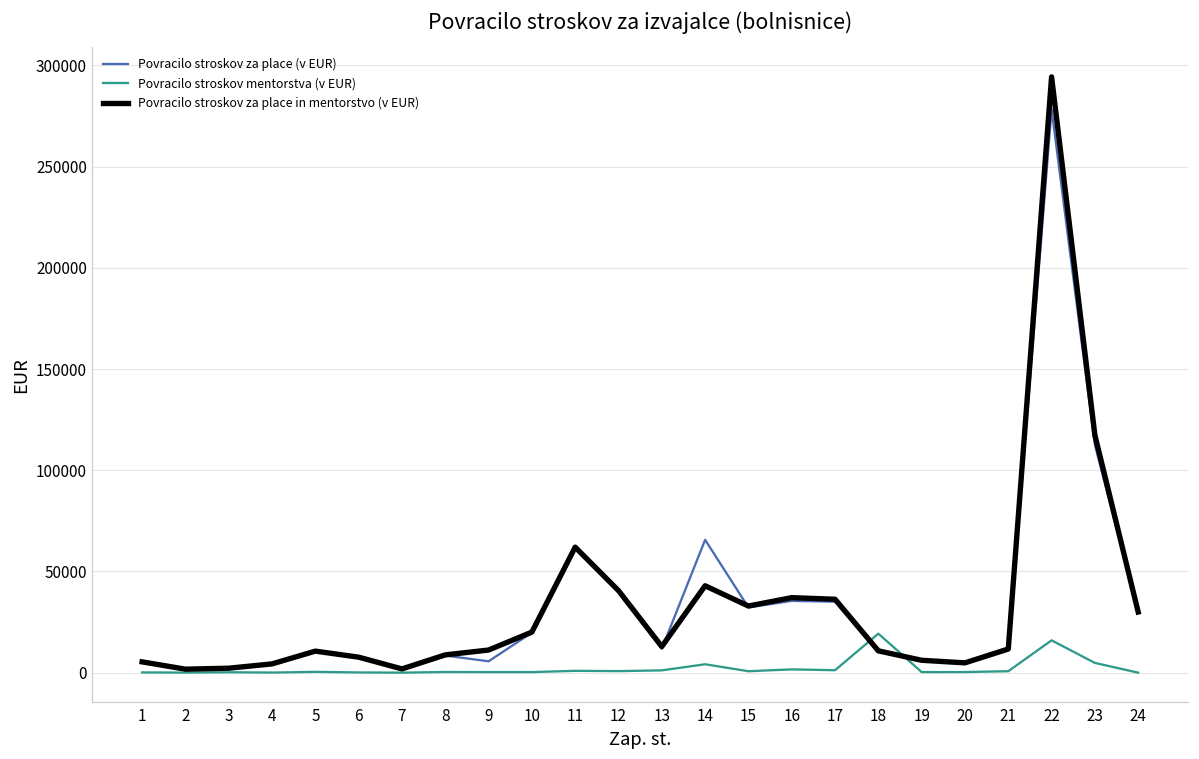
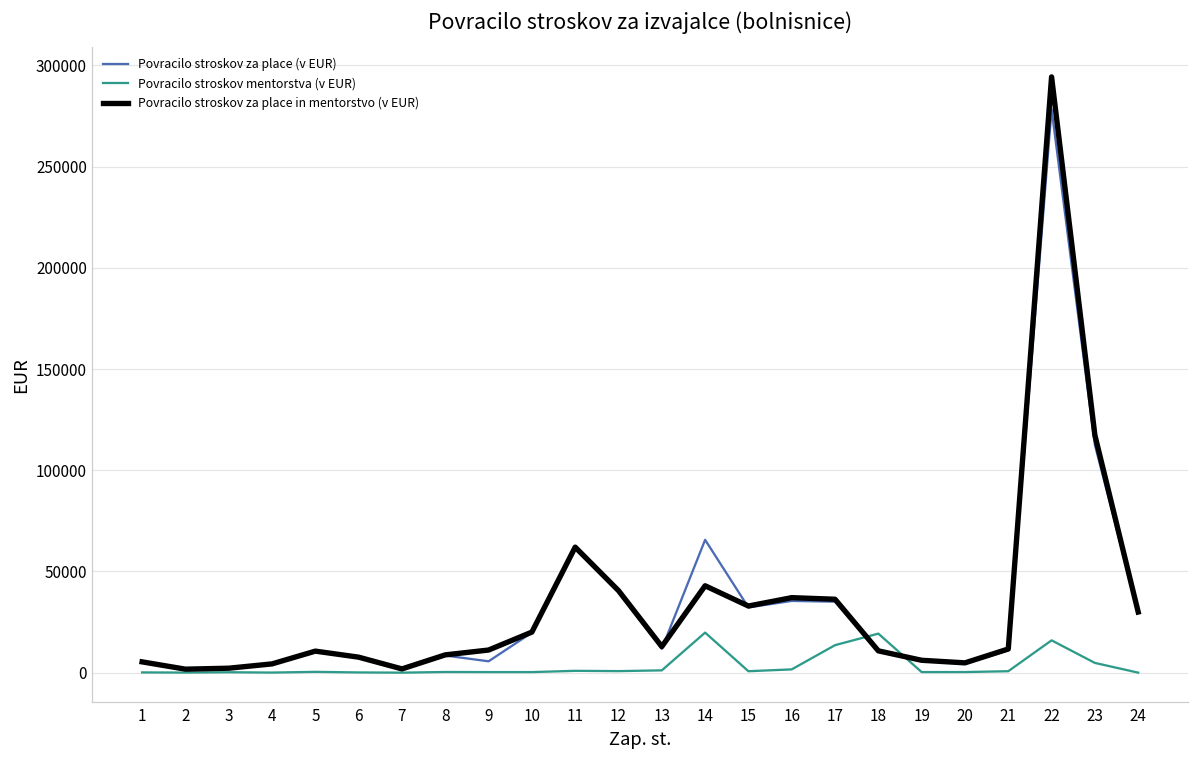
  {
    "Povracilo stroskov za place (v EUR)": {
      "9": 6000,
      "14": 66000,
      "16": 35000,
      "22": 278000,
      "23": 112000
    },
    "Povracilo stroskov mentorstva (v EUR)": {
      "1": 0,
      "2": 0,
      "3": 0,
      "4": 0,
      "5": 0,
      "6": 0,
      "7": 0,
      "8": 0,
      "9": 0,
      "10": 0,
      "11": 1000,
      "12": 1000,
      "13": 1000,
-     "14": 4000,
+     "14": 20000,
      "15": 1000,
      "16": 2000,
-     "17": 1000,
+     "17": 14000,
      "18": 19000,
      "19": 0,
      "20": 0,
      "21": 1000,
      "22": 16000,
      "23": 5000,
      "24": 0
    },
    "Povracilo stroskov za place in mentorstvo (v EUR)": {
      "9": 11000,
      "14": 43000,
      "16": 37000,
      "22": 294000,
      "23": 117000
    }
  }
